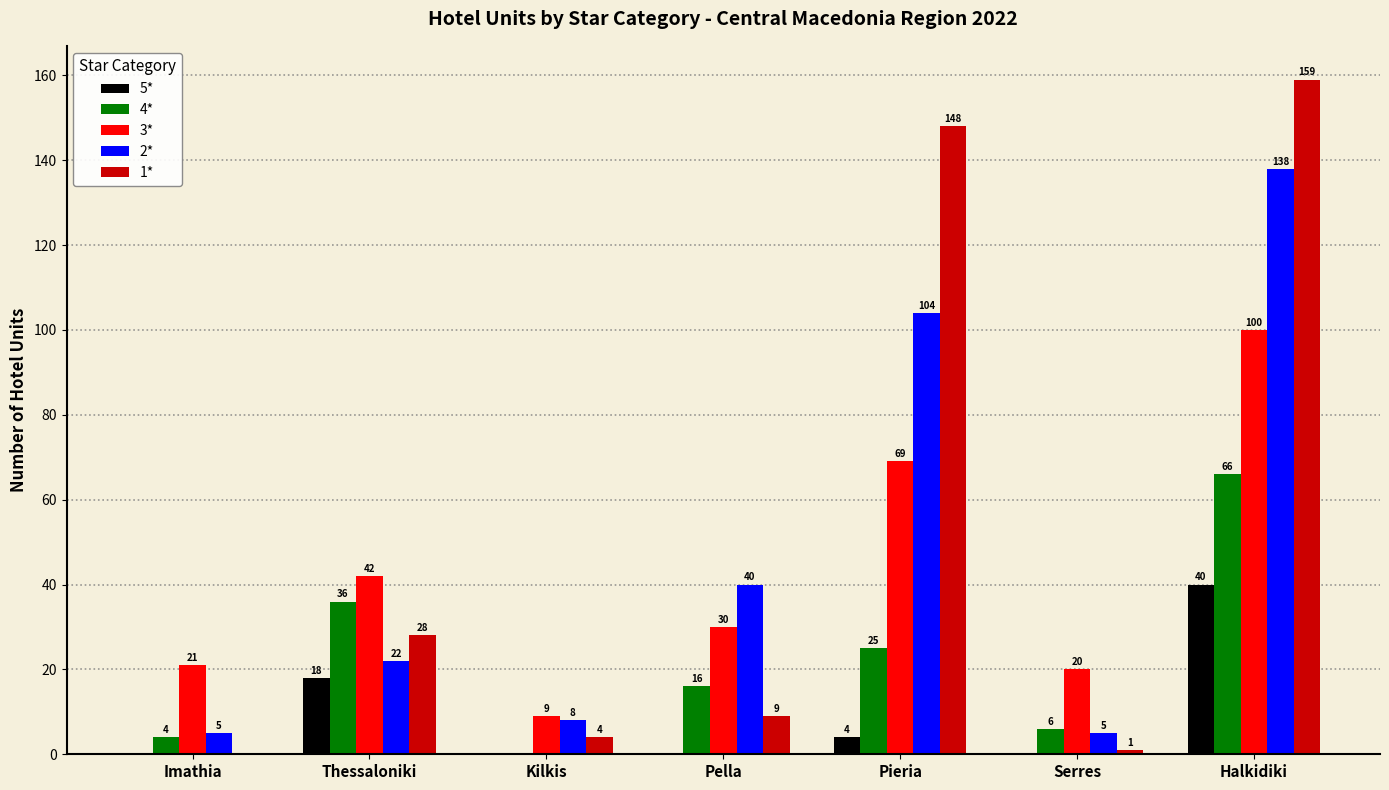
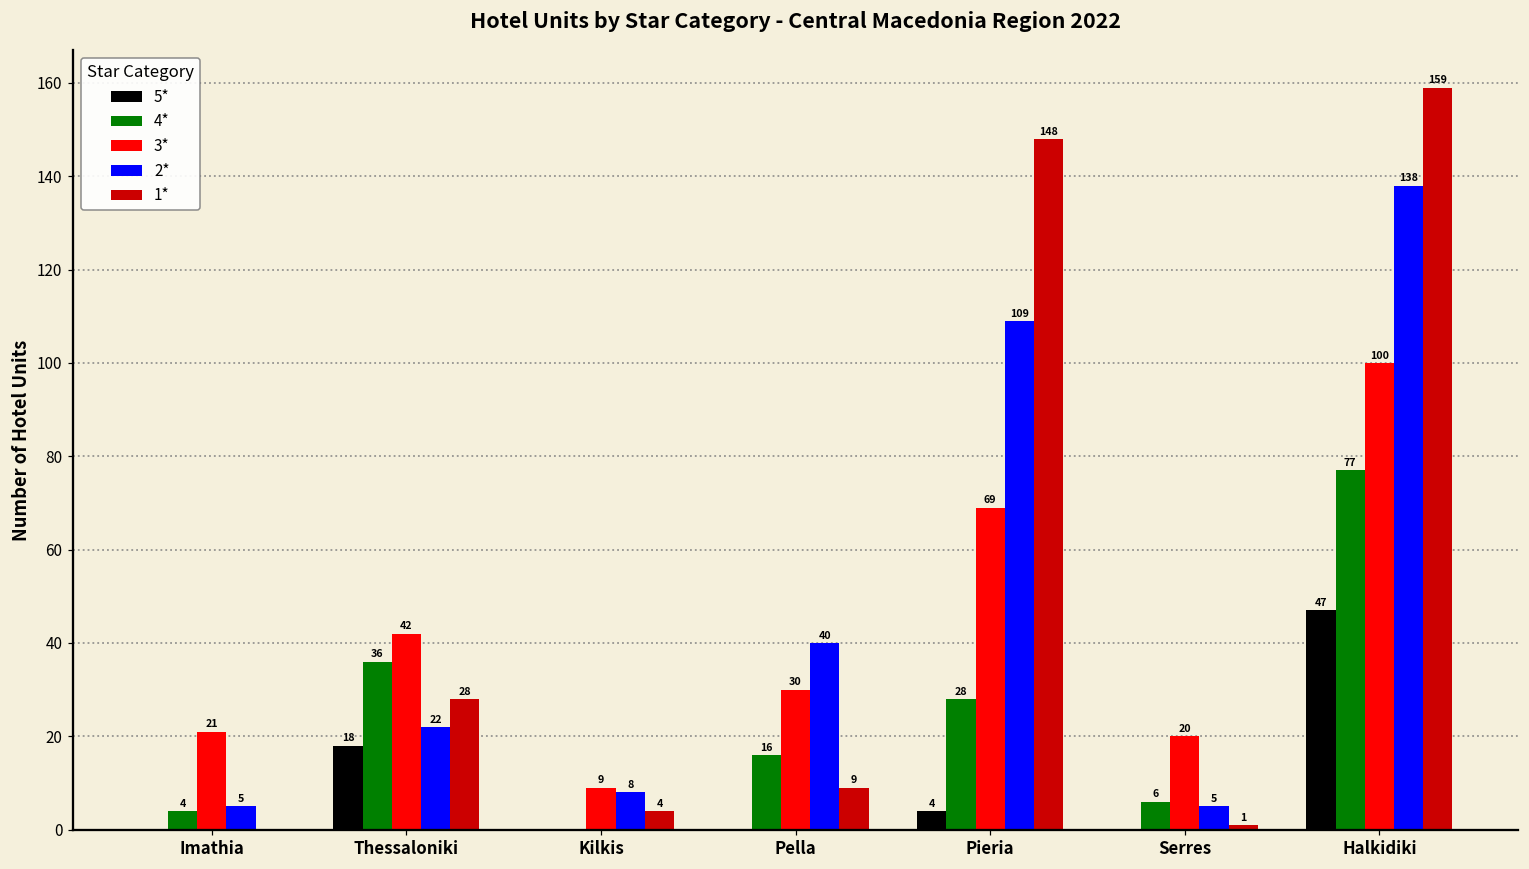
  {
    "5*": {
      "Thessaloniki": 18,
      "Pieria": 4,
-     "Halkidiki": 40
+     "Halkidiki": 47
    },
    "4*": {
      "Imathia": 4,
      "Thessaloniki": 36,
      "Pella": 16,
-     "Pieria": 25,
+     "Pieria": 28,
      "Serres": 6,
-     "Halkidiki": 66
+     "Halkidiki": 77
    },
    "2*": {
      "Imathia": 5,
      "Thessaloniki": 22,
      "Kilkis": 8,
      "Pella": 40,
-     "Pieria": 104,
+     "Pieria": 109,
      "Serres": 5,
      "Halkidiki": 138
    }
  }
